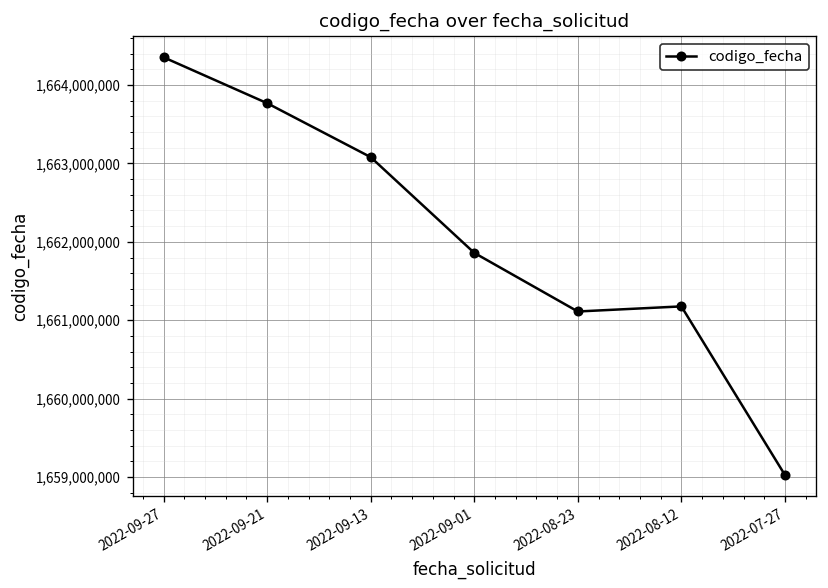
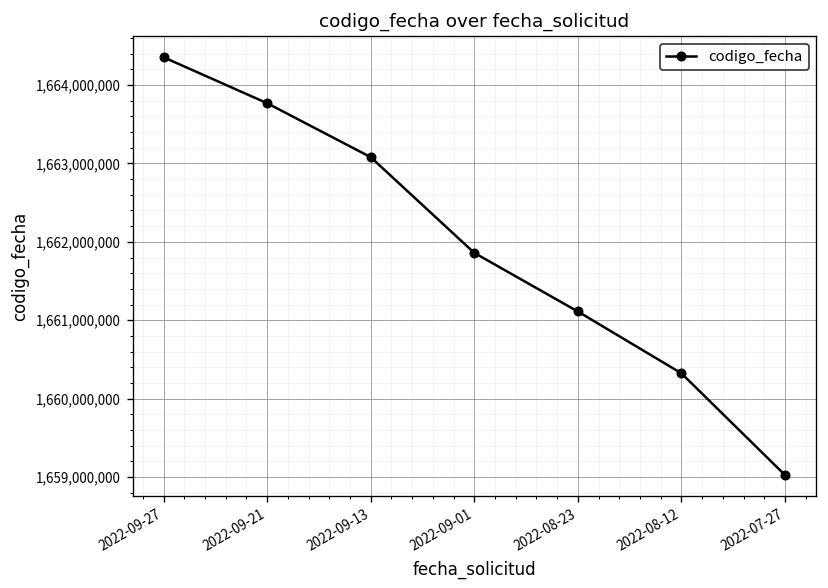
  {
    "2022-09-27": "1,664,400,000",
    "2022-09-21": "1,663,800,000",
    "2022-09-13": "1,663,100,000",
    "2022-09-01": "1,661,900,000",
    "2022-08-23": "1,661,100,000",
-   "2022-08-12": "1,661,200,000",
+   "2022-08-12": "1,660,300,000",
    "2022-07-27": "1,659,000,000"
  }
